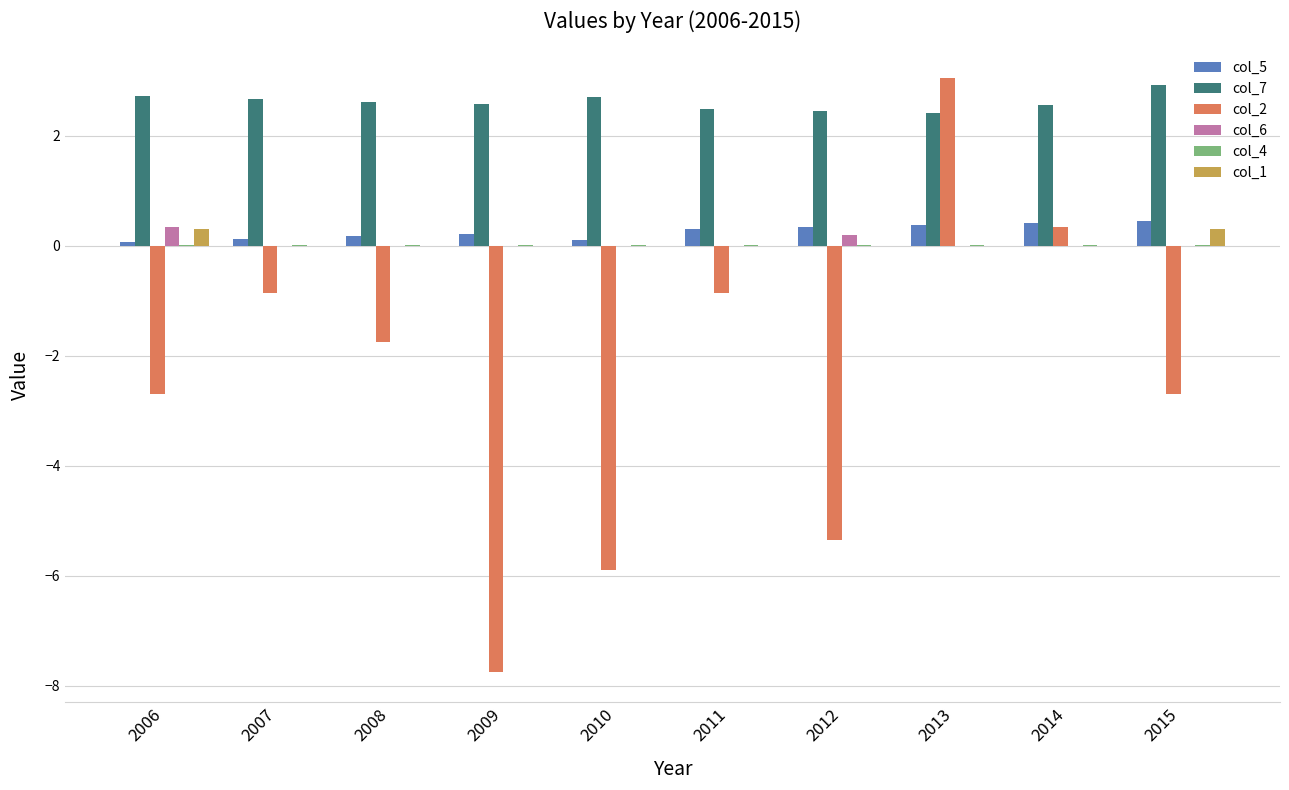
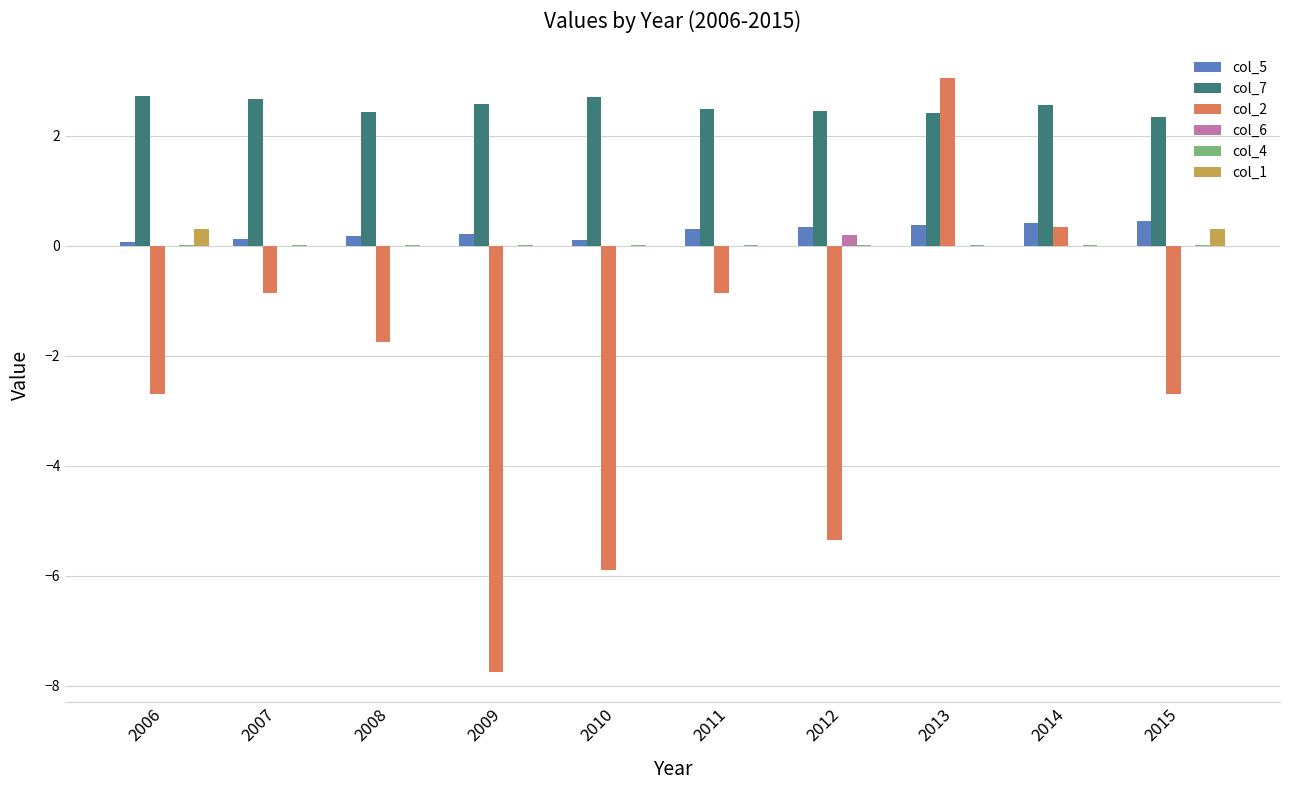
  {
    "col_5": {
      "2006": 0.1,
      "2007": 0.1,
      "2008": 0.2,
      "2009": 0.2,
      "2010": 0.1,
      "2011": 0.3,
      "2012": 0.3,
      "2013": 0.4,
      "2014": 0.4,
      "2015": 0.5
    },
    "col_7": {
      "2006": 2.7,
      "2007": 2.7,
-     "2008": 2.6,
+     "2008": 2.4,
      "2009": 2.6,
      "2010": 2.7,
      "2011": 2.5,
      "2012": 2.5,
      "2013": 2.4,
      "2014": 2.6,
-     "2015": 2.9
+     "2015": 2.3
    },
    "col_6": {
-     "2006": 0.4,
+     "2006": 0.0,
      "2011": 0.0,
      "2012": 0.2,
      "2013": 0.0,
      "2014": 0.0,
      "2015": 0.0
    }
  }
